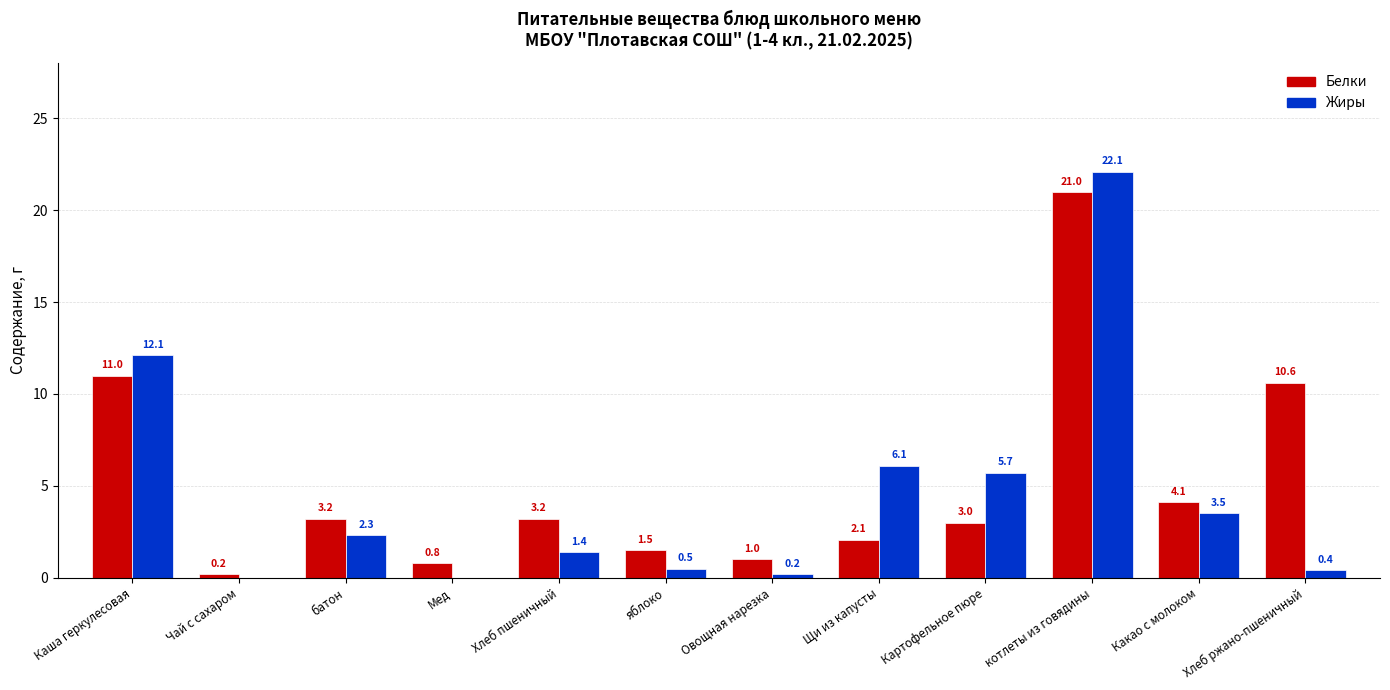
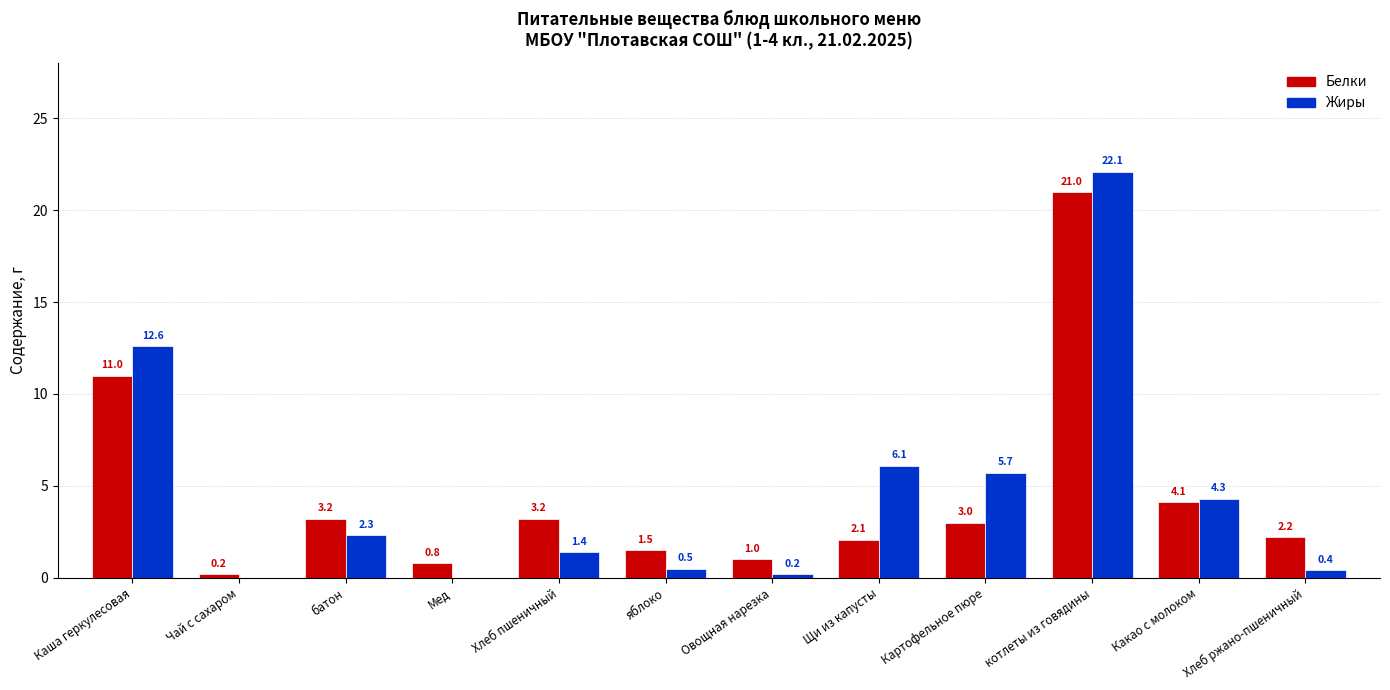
  {
    "Белки": {
      "Каша геркулесовая": 11.0,
      "Чай с сахаром": 0.2,
      "батон": 3.2,
      "Мед": 0.8,
      "Хлеб пшеничный": 3.2,
      "яблоко": 1.5,
      "Овощная нарезка": 1.0,
      "Щи из капусты": 2.1,
      "Картофельное пюре": 3.0,
      "котлеты из говядины": 21.0,
      "Какао с молоком": 4.1,
-     "Хлеб ржано-пшеничный": 10.6
+     "Хлеб ржано-пшеничный": 2.2
    },
    "Жиры": {
-     "Каша геркулесовая": 12.1,
+     "Каша геркулесовая": 12.6,
      "батон": 2.3,
      "Хлеб пшеничный": 1.4,
      "яблоко": 0.5,
      "Овощная нарезка": 0.2,
      "Щи из капусты": 6.1,
      "Картофельное пюре": 5.7,
      "котлеты из говядины": 22.1,
-     "Какао с молоком": 3.5,
+     "Какао с молоком": 4.3,
      "Хлеб ржано-пшеничный": 0.4
    }
  }
